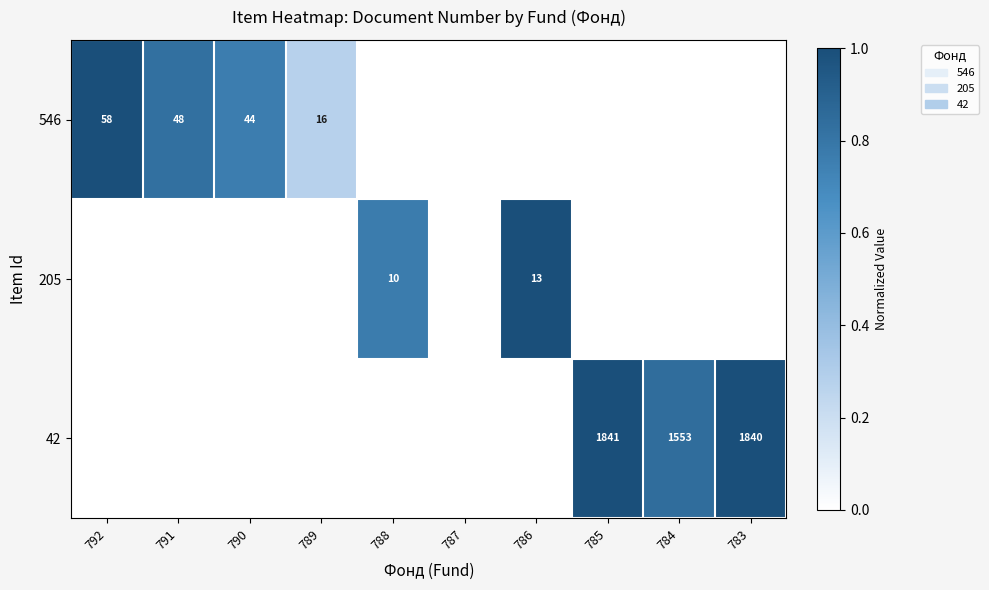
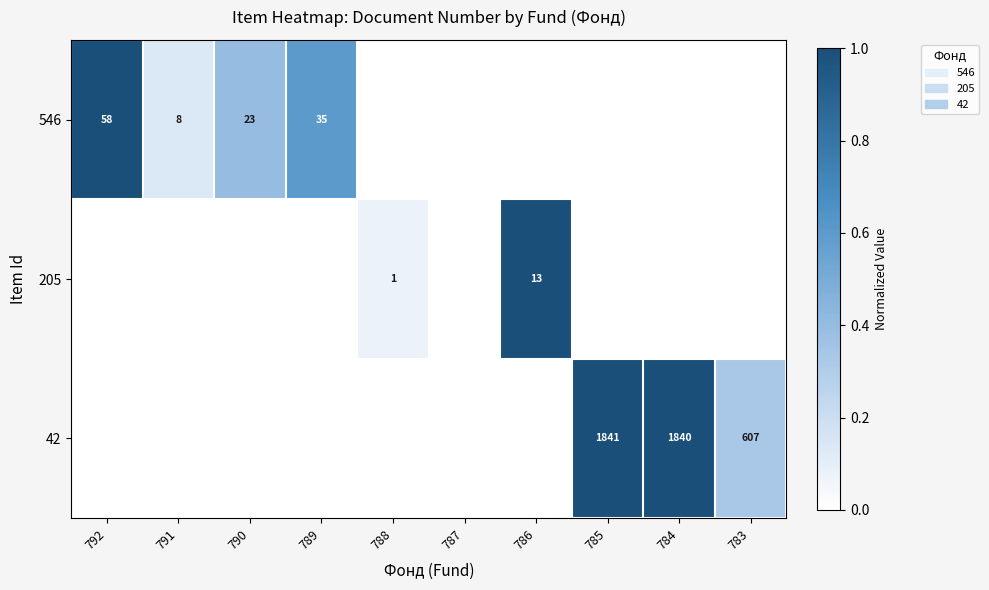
  {
    "546": {
      "792": 58,
-     "791": 48,
-     "790": 44,
-     "789": 16
+     "791": 8,
+     "790": 23,
+     "789": 35
    },
    "205": {
-     "788": 10,
+     "788": 1,
      "786": 13
    },
    "42": {
      "785": 1841,
-     "784": 1553,
-     "783": 1840
+     "784": 1840,
+     "783": 607
    }
  }
